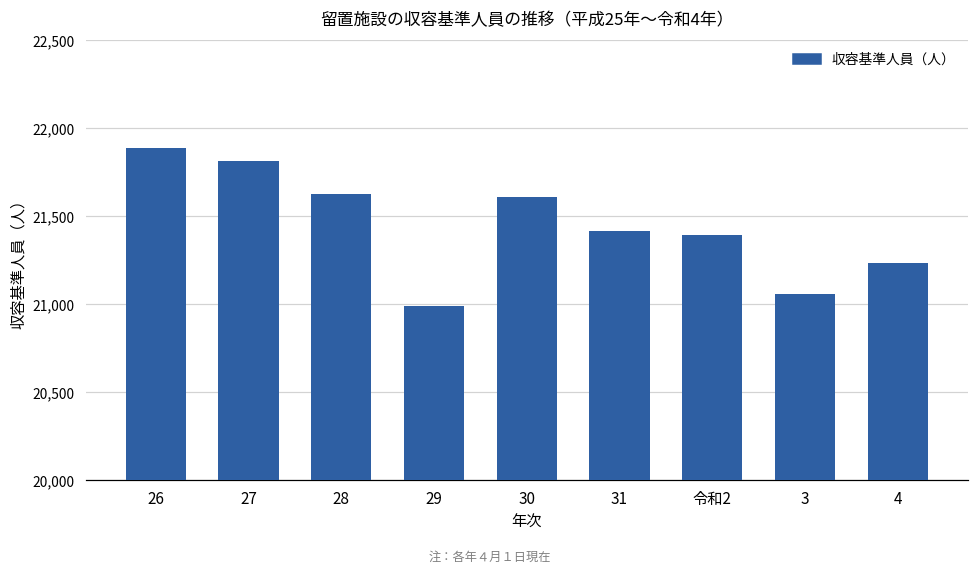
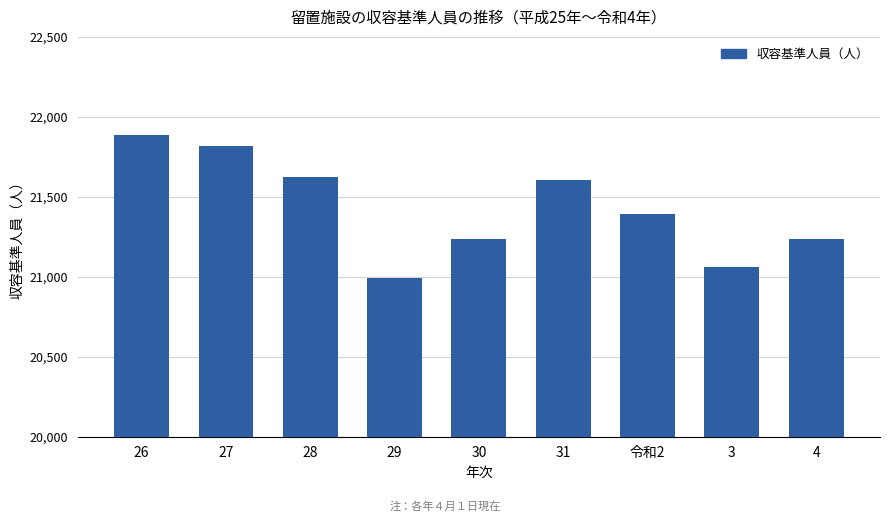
  {
    "26": "21,890",
    "27": "21,820",
    "28": "21,630",
    "29": "20,990",
-   "30": "21,610",
-   "31": "21,420",
+   "30": "21,240",
+   "31": "21,610",
    "令和2": "21,390",
    "3": "21,060",
    "4": "21,240"
  }
